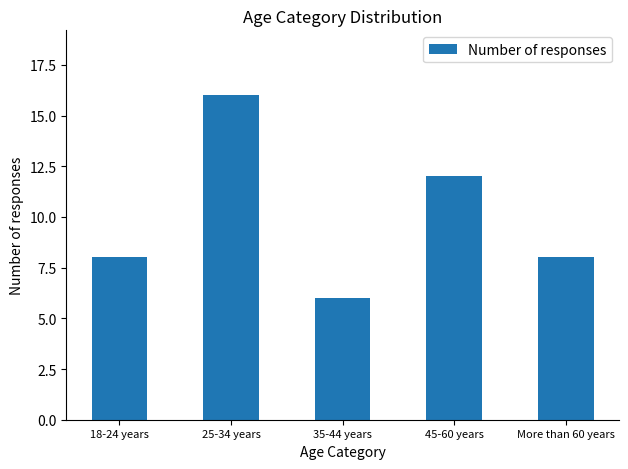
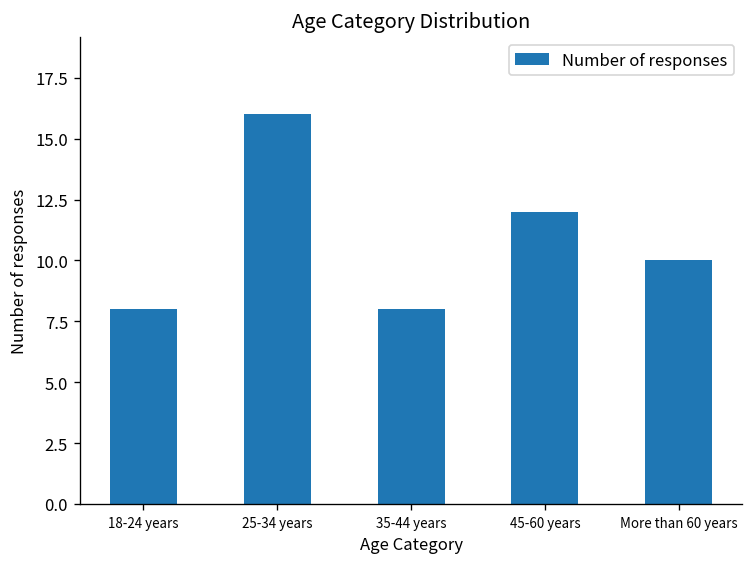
  {
    "18-24 years": 8,
    "25-34 years": 16,
-   "35-44 years": 6,
+   "35-44 years": 8,
    "45-60 years": 12,
-   "More than 60 years": 8
+   "More than 60 years": 10
  }
